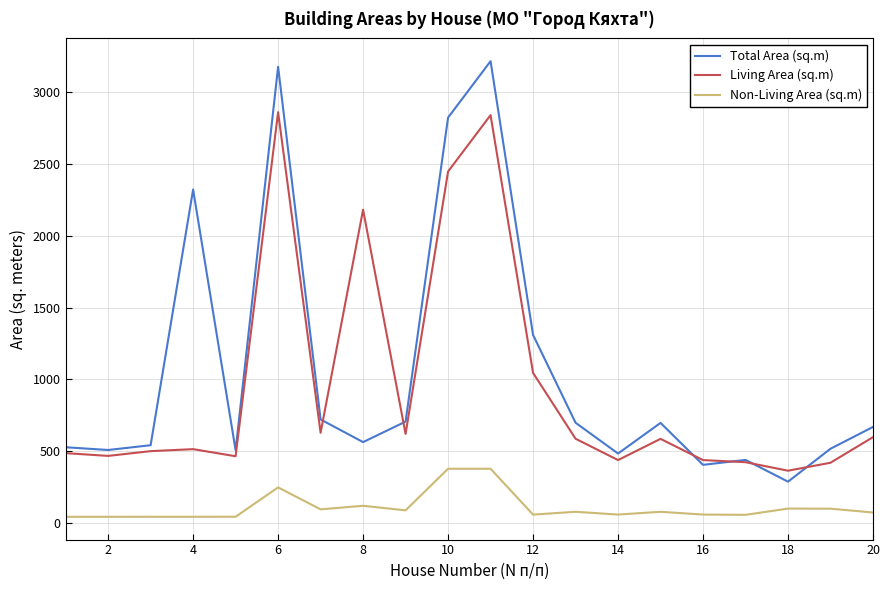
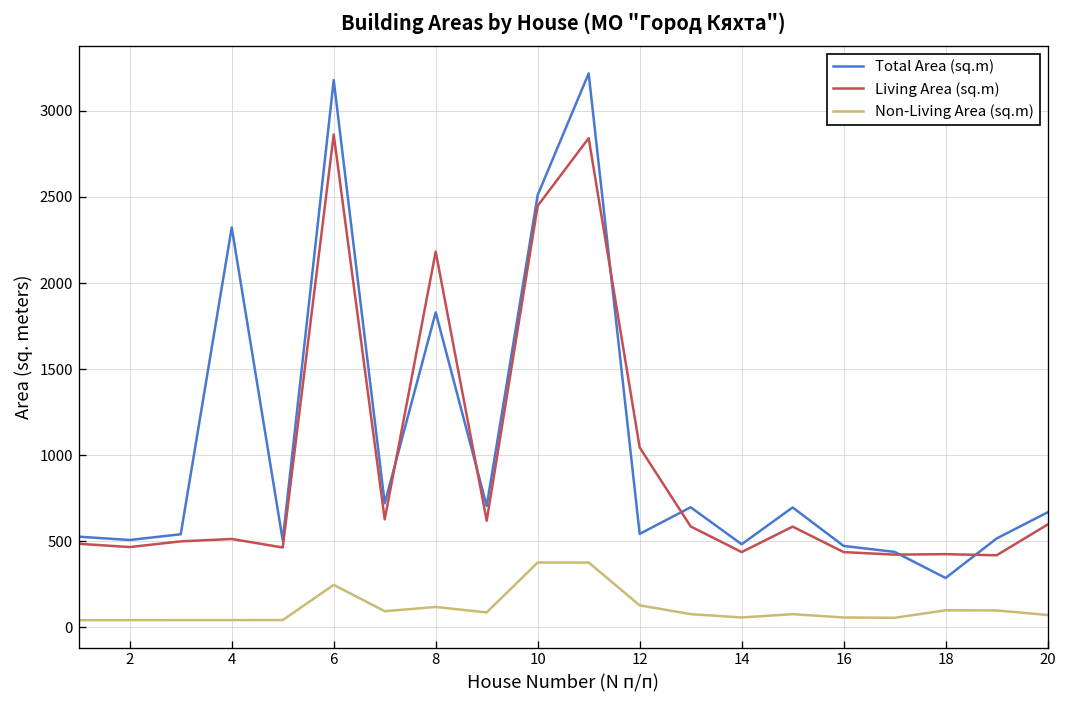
  {
    "Total Area (sq.m)": {
      "2": 510,
      "4": 2320,
      "6": 3180,
-     "8": 560,
-     "10": 2820,
-     "12": 1310,
+     "8": 1830,
+     "10": 2510,
+     "12": 540,
      "14": 480,
-     "16": 400,
+     "16": 470,
      "18": 290,
      "20": 670
    },
    "Living Area (sq.m)": {
      "2": 470,
      "4": 510,
      "6": 2860,
      "8": 2180,
      "10": 2450,
      "12": 1040,
      "14": 440,
      "16": 440,
-     "18": 360,
+     "18": 420,
      "20": 600
    },
    "Non-Living Area (sq.m)": {
      "2": 40,
      "4": 40,
      "6": 250,
      "8": 120,
      "10": 380,
-     "12": 60,
+     "12": 130,
      "14": 60,
      "16": 60,
      "18": 100,
      "20": 70
    }
  }
